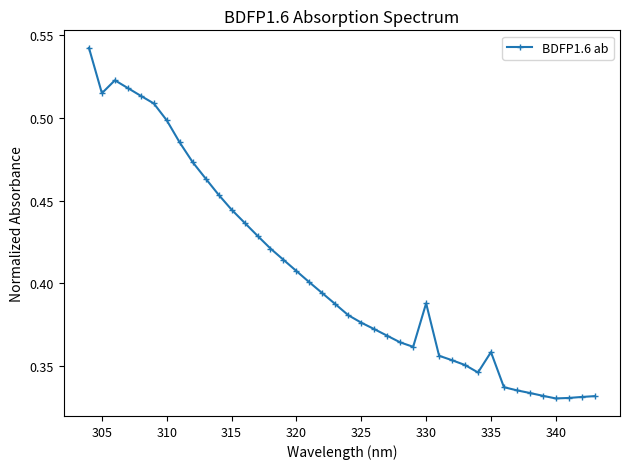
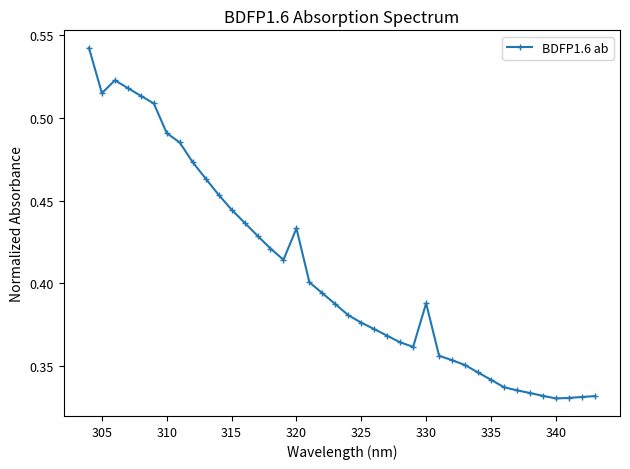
  {
    "305": 0.515,
-   "310": 0.499,
+   "310": 0.491,
    "315": 0.445,
-   "320": 0.408,
+   "320": 0.433,
    "325": 0.376,
    "330": 0.388,
-   "335": 0.359,
+   "335": 0.342,
    "340": 0.331
  }
